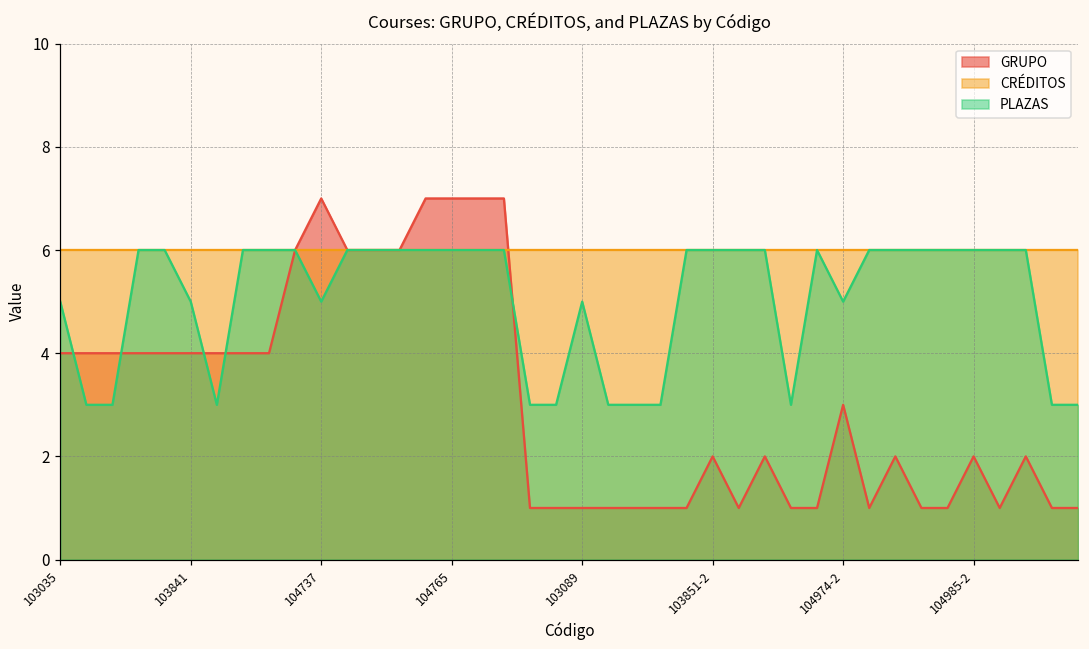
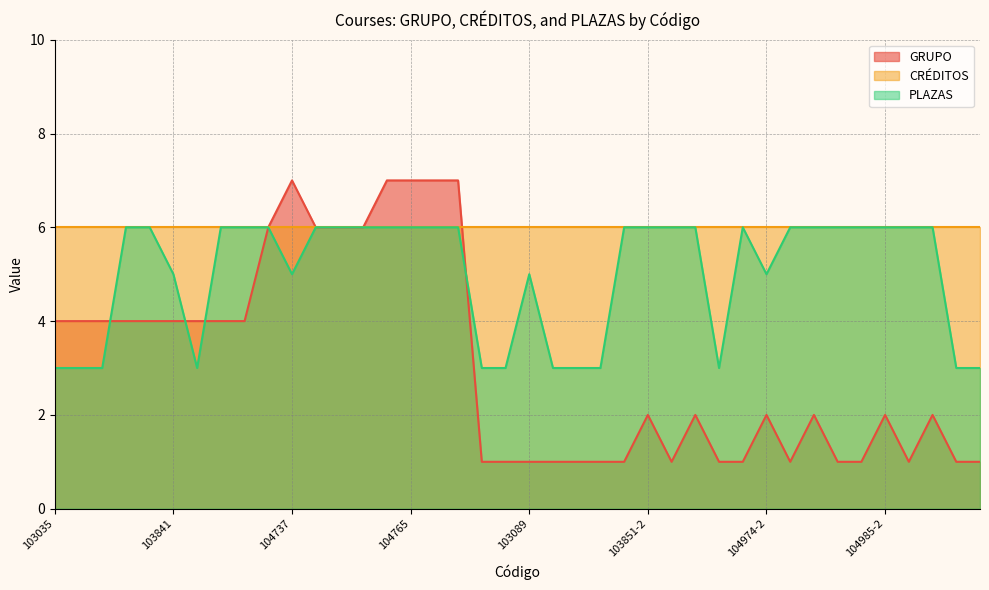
  {
    "GRUPO": {
      "103035": 4,
      "103841": 4,
      "104737": 7,
      "104765": 7,
      "103089": 1,
      "103851-2": 2,
-     "104974-2": 3,
+     "104974-2": 2,
      "104985-2": 2
    },
    "CRÉDITOS": {
      "103035": 6,
      "103841": 6,
      "104737": 6,
      "103089": 6,
      "104974-2": 6
    },
    "PLAZAS": {
-     "103035": 5,
+     "103035": 3,
      "103841": 5,
      "104737": 5,
      "103089": 5,
      "104974-2": 5
    }
  }
